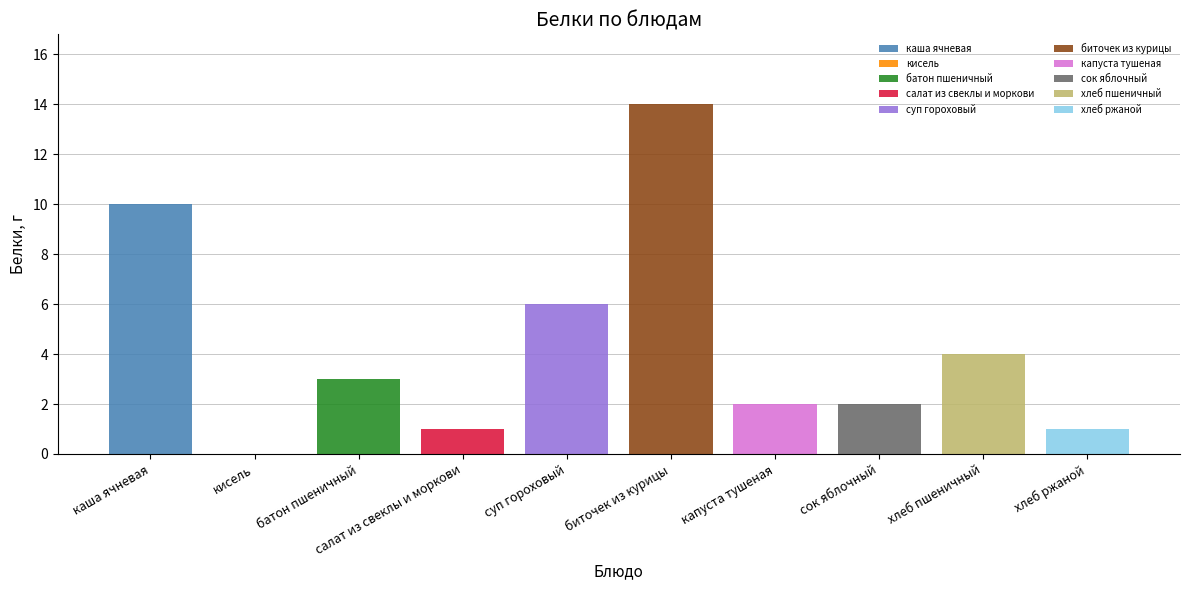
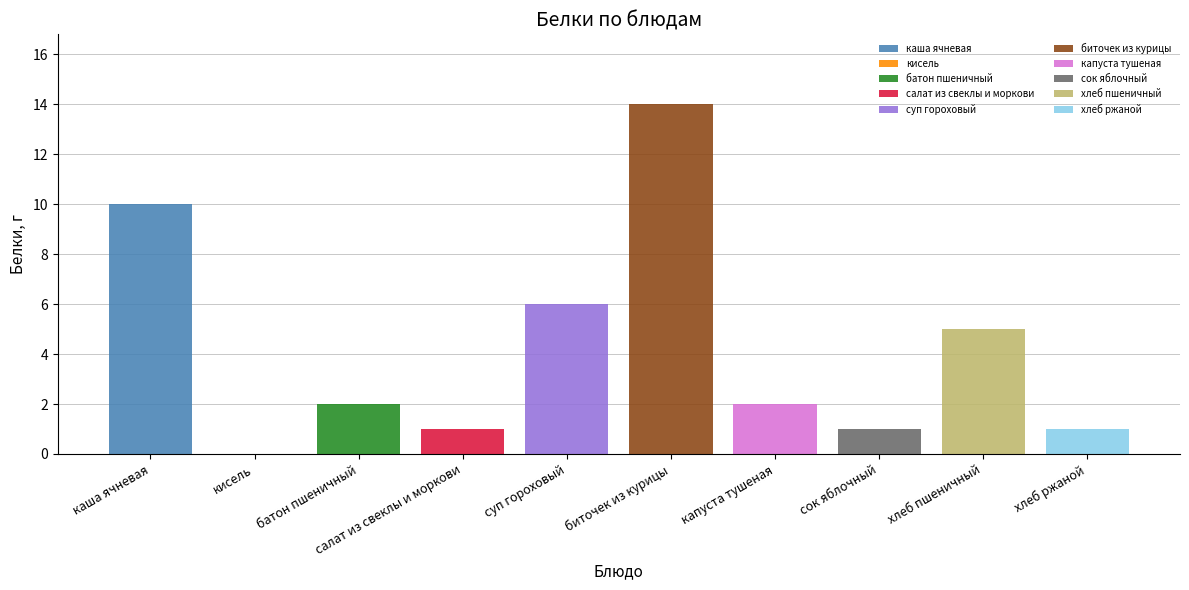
  {
    "каша ячневая": 10,
    "кисель": 0,
-   "батон пшеничный": 3,
+   "батон пшеничный": 2,
    "салат из свеклы и моркови": 1,
    "суп гороховый": 6,
    "биточек из курицы": 14,
    "капуста тушеная": 2,
-   "сок яблочный": 2,
-   "хлеб пшеничный": 4,
+   "сок яблочный": 1,
+   "хлеб пшеничный": 5,
    "хлеб ржаной": 1
  }
